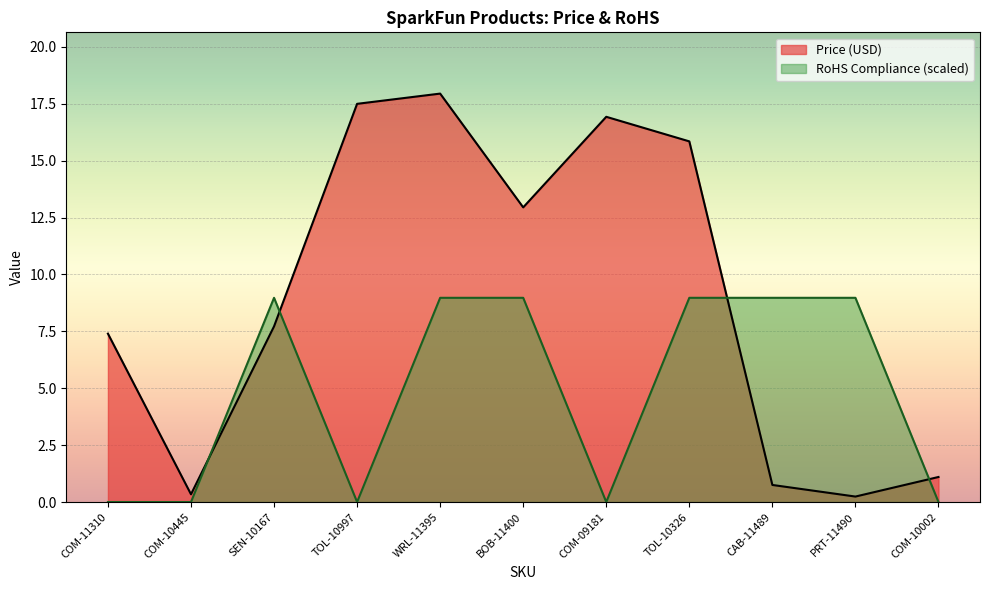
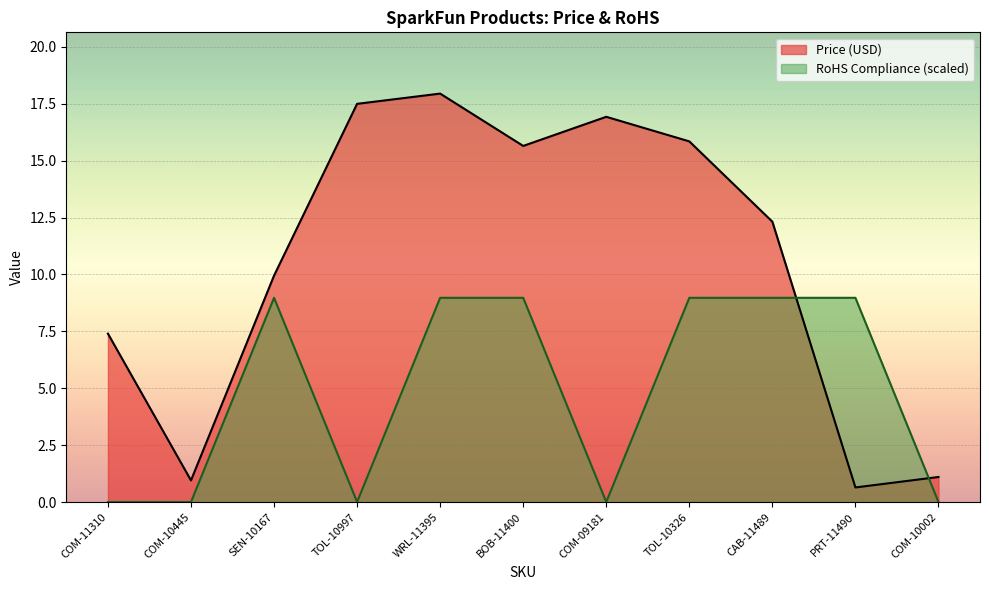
  {
    "Price (USD)": {
      "COM-11310": 7.4,
-     "COM-10445": 0.3,
-     "SEN-10167": 7.7,
+     "COM-10445": 1.0,
+     "SEN-10167": 10.0,
      "TOL-10997": 17.5,
      "WRL-11395": 18.0,
-     "BOB-11400": 13.0,
+     "BOB-11400": 15.7,
      "COM-09181": 16.9,
      "TOL-10326": 15.9,
-     "CAB-11489": 0.8,
-     "PRT-11490": 0.2,
+     "CAB-11489": 12.3,
+     "PRT-11490": 0.6,
      "COM-10002": 1.1
    },
    "RoHS Compliance (scaled)": {
      "COM-11310": 0.0,
      "COM-10445": 0.0,
      "SEN-10167": 9.0,
      "TOL-10997": 0.0,
      "WRL-11395": 9.0,
      "BOB-11400": 9.0,
      "COM-09181": 0.0,
      "TOL-10326": 9.0,
      "CAB-11489": 9.0,
      "PRT-11490": 9.0,
      "COM-10002": 0.0
    }
  }
